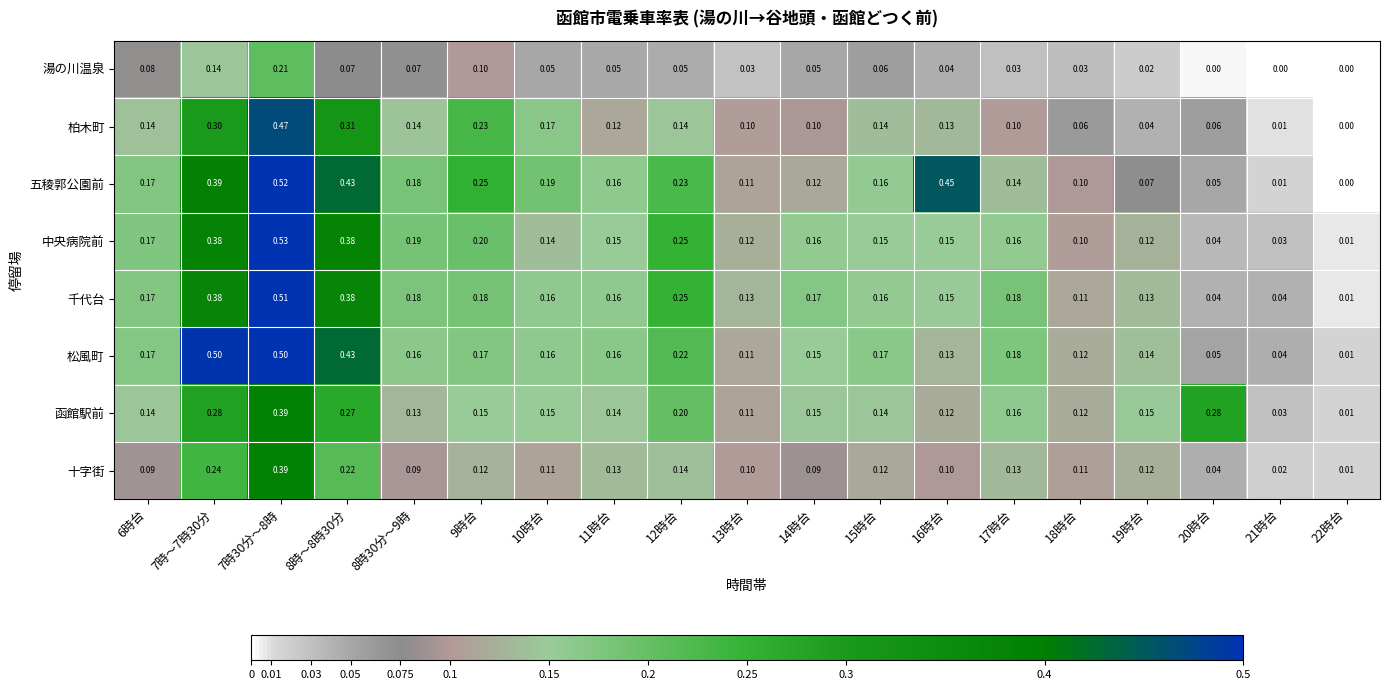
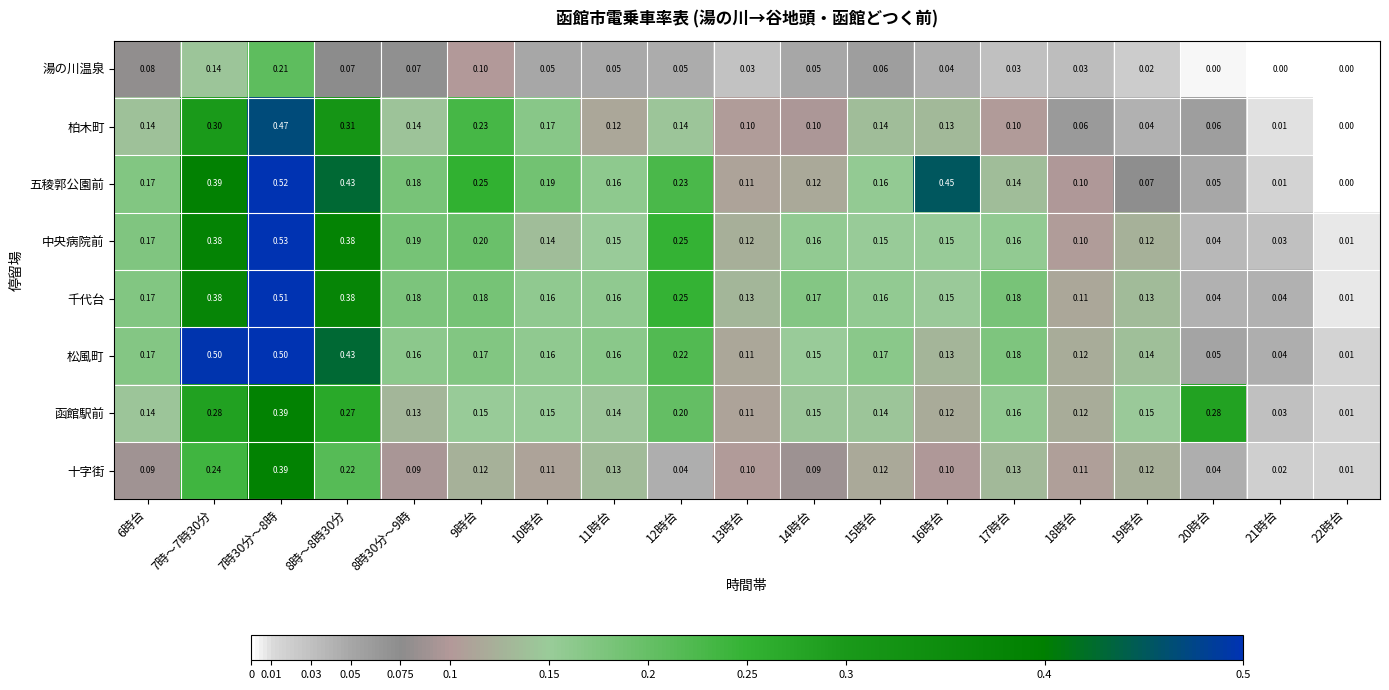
  {
    "湯の川温泉": {
      "6時台": 0.08,
      "7時～7時30分": 0.14,
      "7時30分～8時": 0.21,
      "8時～8時30分": 0.07,
      "8時30分～9時": 0.07,
      "9時台": 0.10,
      "10時台": 0.05,
      "11時台": 0.05,
      "12時台": 0.05,
      "13時台": 0.03,
      "14時台": 0.05,
      "15時台": 0.06,
      "16時台": 0.04,
      "17時台": 0.03,
      "18時台": 0.03,
      "19時台": 0.02,
      "20時台": 0.00,
      "21時台": 0.00,
      "22時台": 0.00
    },
    "柏木町": {
      "6時台": 0.14,
      "7時～7時30分": 0.30,
      "7時30分～8時": 0.47,
      "8時～8時30分": 0.31,
      "8時30分～9時": 0.14,
      "9時台": 0.23,
      "10時台": 0.17,
      "11時台": 0.12,
      "12時台": 0.14,
      "13時台": 0.10,
      "14時台": 0.10,
      "15時台": 0.14,
      "16時台": 0.13,
      "17時台": 0.10,
      "18時台": 0.06,
      "19時台": 0.04,
      "20時台": 0.06,
      "21時台": 0.01,
      "22時台": 0.00
    },
    "五稜郭公園前": {
      "6時台": 0.17,
      "7時～7時30分": 0.39,
      "7時30分～8時": 0.52,
      "8時～8時30分": 0.43,
      "8時30分～9時": 0.18,
      "9時台": 0.25,
      "10時台": 0.19,
      "11時台": 0.16,
      "12時台": 0.23,
      "13時台": 0.11,
      "14時台": 0.12,
      "15時台": 0.16,
      "16時台": 0.45,
      "17時台": 0.14,
      "18時台": 0.10,
      "19時台": 0.07,
      "20時台": 0.05,
      "21時台": 0.01,
      "22時台": 0.00
    },
    "中央病院前": {
      "6時台": 0.17,
      "7時～7時30分": 0.38,
      "7時30分～8時": 0.53,
      "8時～8時30分": 0.38,
      "8時30分～9時": 0.19,
      "9時台": 0.20,
      "10時台": 0.14,
      "11時台": 0.15,
      "12時台": 0.25,
      "13時台": 0.12,
      "14時台": 0.16,
      "15時台": 0.15,
      "16時台": 0.15,
      "17時台": 0.16,
      "18時台": 0.10,
      "19時台": 0.12,
      "20時台": 0.04,
      "21時台": 0.03,
      "22時台": 0.01
    },
    "千代台": {
      "6時台": 0.17,
      "7時～7時30分": 0.38,
      "7時30分～8時": 0.51,
      "8時～8時30分": 0.38,
      "8時30分～9時": 0.18,
      "9時台": 0.18,
      "10時台": 0.16,
      "11時台": 0.16,
      "12時台": 0.25,
      "13時台": 0.13,
      "14時台": 0.17,
      "15時台": 0.16,
      "16時台": 0.15,
      "17時台": 0.18,
      "18時台": 0.11,
      "19時台": 0.13,
      "20時台": 0.04,
      "21時台": 0.04,
      "22時台": 0.01
    },
    "松風町": {
      "6時台": 0.17,
      "7時～7時30分": 0.50,
      "7時30分～8時": 0.50,
      "8時～8時30分": 0.43,
      "8時30分～9時": 0.16,
      "9時台": 0.17,
      "10時台": 0.16,
      "11時台": 0.16,
      "12時台": 0.22,
      "13時台": 0.11,
      "14時台": 0.15,
      "15時台": 0.17,
      "16時台": 0.13,
      "17時台": 0.18,
      "18時台": 0.12,
      "19時台": 0.14,
      "20時台": 0.05,
      "21時台": 0.04,
      "22時台": 0.01
    },
    "函館駅前": {
      "6時台": 0.14,
      "7時～7時30分": 0.28,
      "7時30分～8時": 0.39,
      "8時～8時30分": 0.27,
      "8時30分～9時": 0.13,
      "9時台": 0.15,
      "10時台": 0.15,
      "11時台": 0.14,
      "12時台": 0.20,
      "13時台": 0.11,
      "14時台": 0.15,
      "15時台": 0.14,
      "16時台": 0.12,
      "17時台": 0.16,
      "18時台": 0.12,
      "19時台": 0.15,
      "20時台": 0.28,
      "21時台": 0.03,
      "22時台": 0.01
    },
    "十字街": {
      "6時台": 0.09,
      "7時～7時30分": 0.24,
      "7時30分～8時": 0.39,
      "8時～8時30分": 0.22,
      "8時30分～9時": 0.09,
      "9時台": 0.12,
      "10時台": 0.11,
      "11時台": 0.13,
-     "12時台": 0.14,
+     "12時台": 0.04,
      "13時台": 0.10,
      "14時台": 0.09,
      "15時台": 0.12,
      "16時台": 0.10,
      "17時台": 0.13,
      "18時台": 0.11,
      "19時台": 0.12,
      "20時台": 0.04,
      "21時台": 0.02,
      "22時台": 0.01
    }
  }
